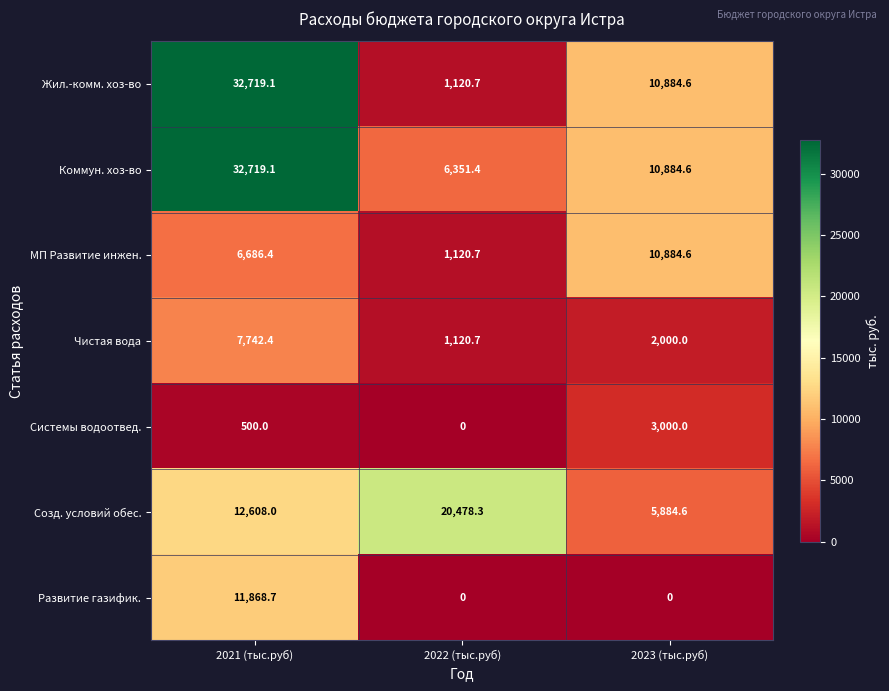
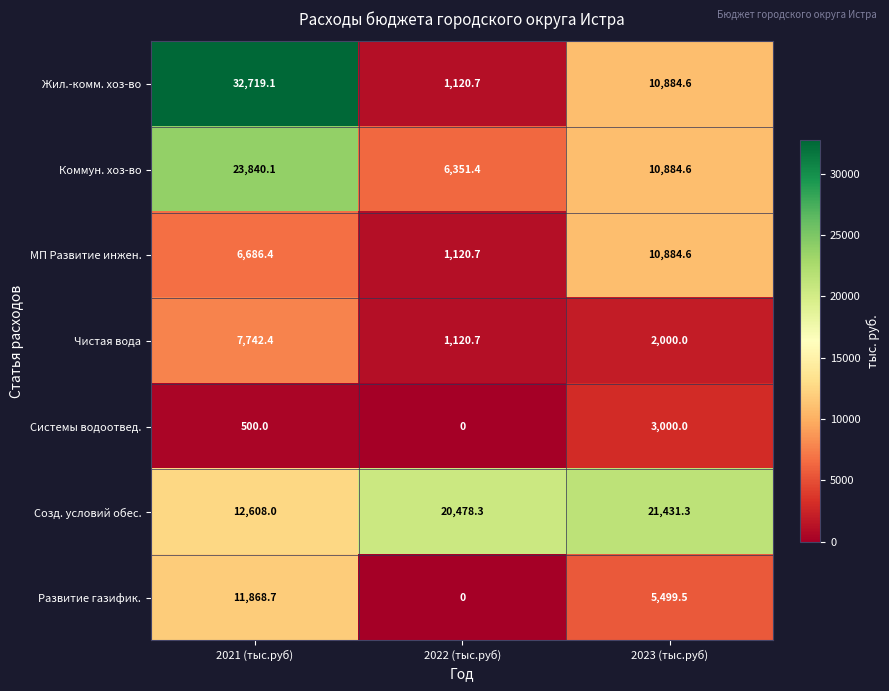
  {
    "Жил.-комм. хоз-во": {
      "2021 (тыс.руб)": "32,719.1",
      "2022 (тыс.руб)": "1,120.7",
      "2023 (тыс.руб)": "10,884.6"
    },
    "Коммун. хоз-во": {
-     "2021 (тыс.руб)": "32,719.1",
+     "2021 (тыс.руб)": "23,840.1",
      "2022 (тыс.руб)": "6,351.4",
      "2023 (тыс.руб)": "10,884.6"
    },
    "МП Развитие инжен.": {
      "2021 (тыс.руб)": "6,686.4",
      "2022 (тыс.руб)": "1,120.7",
      "2023 (тыс.руб)": "10,884.6"
    },
    "Чистая вода": {
      "2021 (тыс.руб)": "7,742.4",
      "2022 (тыс.руб)": "1,120.7",
      "2023 (тыс.руб)": "2,000.0"
    },
    "Системы водоотвед.": {
      "2021 (тыс.руб)": "500.0",
      "2022 (тыс.руб)": "0",
      "2023 (тыс.руб)": "3,000.0"
    },
    "Созд. условий обес.": {
      "2021 (тыс.руб)": "12,608.0",
      "2022 (тыс.руб)": "20,478.3",
-     "2023 (тыс.руб)": "5,884.6"
+     "2023 (тыс.руб)": "21,431.3"
    },
    "Развитие газифик.": {
      "2021 (тыс.руб)": "11,868.7",
      "2022 (тыс.руб)": "0",
-     "2023 (тыс.руб)": "0"
+     "2023 (тыс.руб)": "5,499.5"
    }
  }
